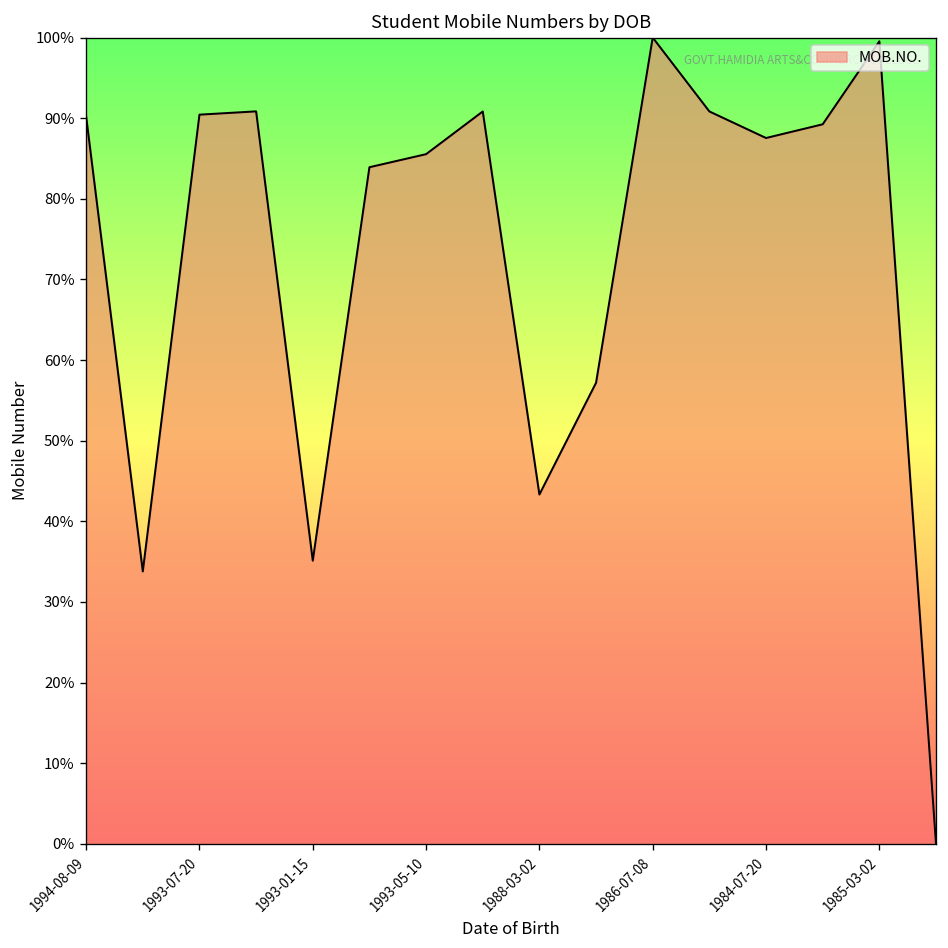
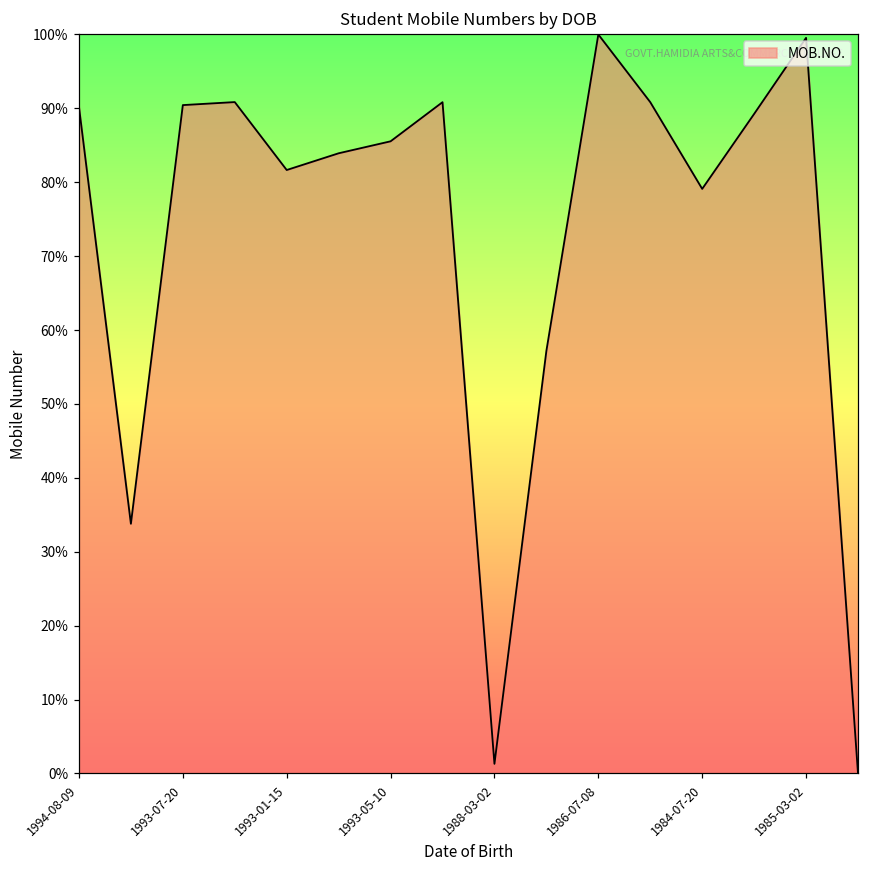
  {
    "1994-08-09": "90%",
    "1993-07-20": "90%",
-   "1993-01-15": "35%",
+   "1993-01-15": "82%",
    "1993-05-10": "86%",
-   "1988-03-02": "43%",
+   "1988-03-02": "1%",
    "1986-07-08": "100%",
-   "1984-07-20": "88%",
+   "1984-07-20": "79%",
    "1985-03-02": "100%"
  }
